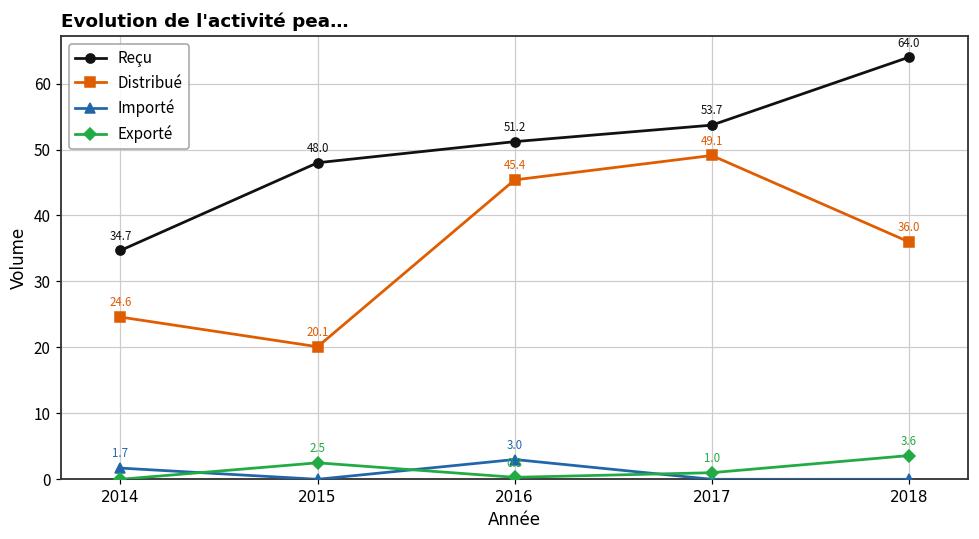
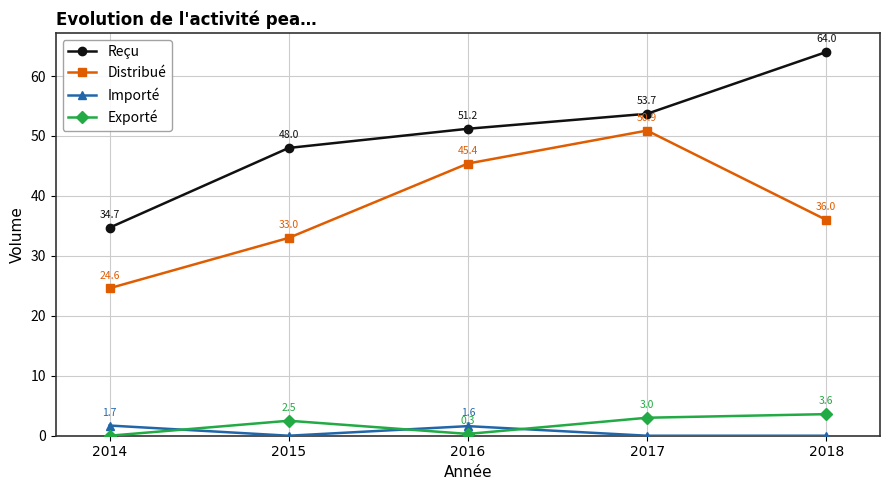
  {
    "Reçu": {
      "2014": 34.7,
      "2015": 48.0,
      "2016": 51.2,
      "2017": 53.7,
      "2018": 64.0
    },
    "Distribué": {
      "2014": 24.6,
-     "2015": 20.1,
+     "2015": 33.0,
      "2016": 45.4,
-     "2017": 49.1,
+     "2017": 50.9,
      "2018": 36.0
    },
    "Importé": {
      "2014": 1.7,
-     "2016": 3.0
+     "2016": 1.6
    },
    "Exporté": {
      "2015": 2.5,
-     "2017": 1.0,
+     "2017": 3.0,
      "2018": 3.6
    }
  }
